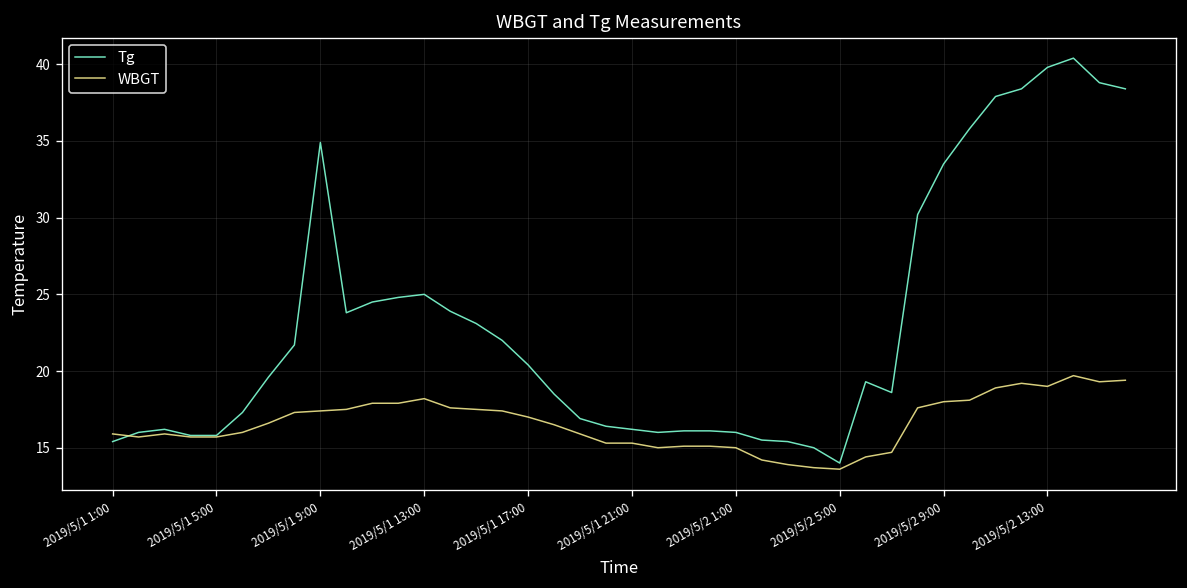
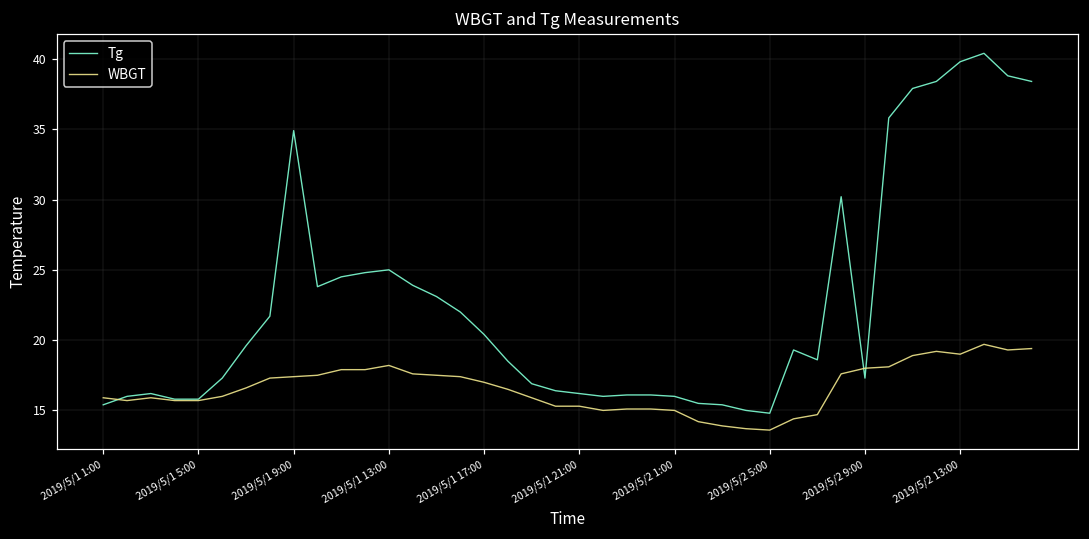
  {
    "Tg": {
      "2019/5/1 1:00": 15.4,
      "2019/5/1 9:00": 34.9,
      "2019/5/1 13:00": 25.0,
      "2019/5/1 17:00": 20.4,
      "2019/5/1 21:00": 16.2,
      "2019/5/2 1:00": 16.0,
-     "2019/5/2 5:00": 14.0,
-     "2019/5/2 9:00": 33.5,
+     "2019/5/2 5:00": 14.8,
+     "2019/5/2 9:00": 17.3,
      "2019/5/2 13:00": 39.8
    },
    "WBGT": {
      "2019/5/1 1:00": 15.9,
      "2019/5/1 9:00": 17.4,
      "2019/5/1 13:00": 18.2,
      "2019/5/1 17:00": 17.0,
      "2019/5/1 21:00": 15.3,
      "2019/5/2 1:00": 15.0,
      "2019/5/2 5:00": 13.6,
      "2019/5/2 9:00": 18.0,
      "2019/5/2 13:00": 19.0
    }
  }
